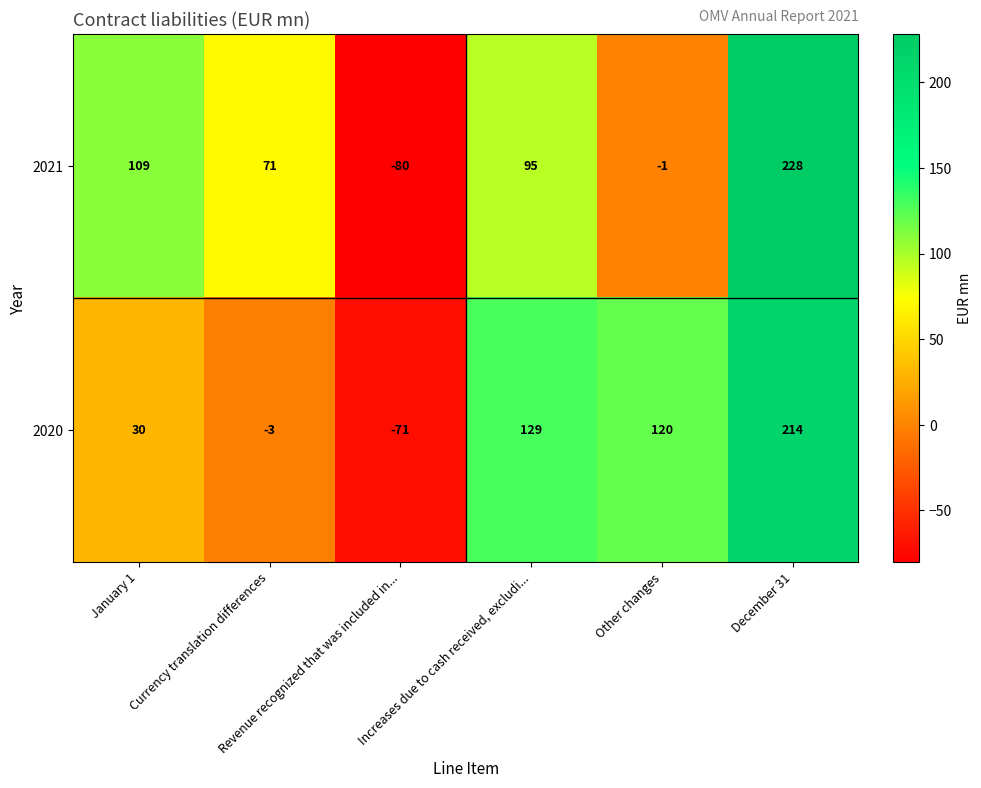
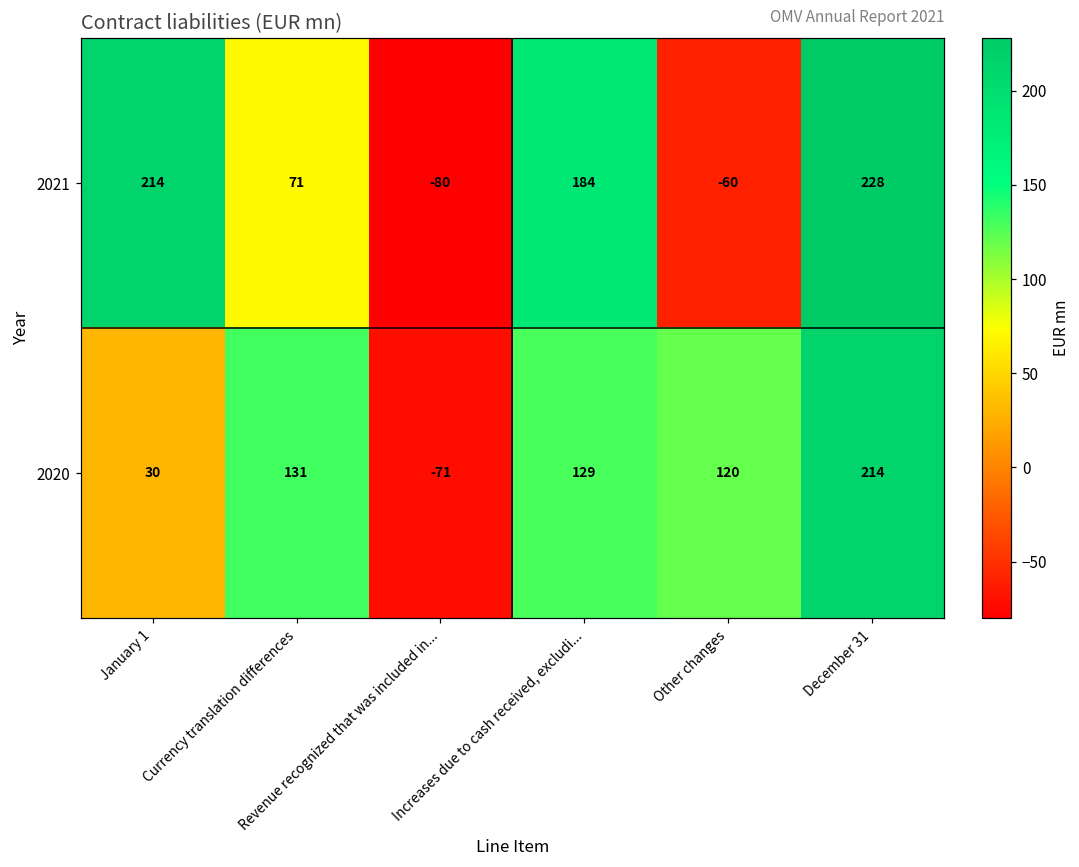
  {
    "2021": {
-     "January 1": 109,
+     "January 1": 214,
      "Currency translation differences": 71,
      "Revenue recognized that was included in...": -80,
-     "Increases due to cash received, excludi...": 95,
-     "Other changes": -1,
+     "Increases due to cash received, excludi...": 184,
+     "Other changes": -60,
      "December 31": 228
    },
    "2020": {
      "January 1": 30,
-     "Currency translation differences": -3,
+     "Currency translation differences": 131,
      "Revenue recognized that was included in...": -71,
      "Increases due to cash received, excludi...": 129,
      "Other changes": 120,
      "December 31": 214
    }
  }
